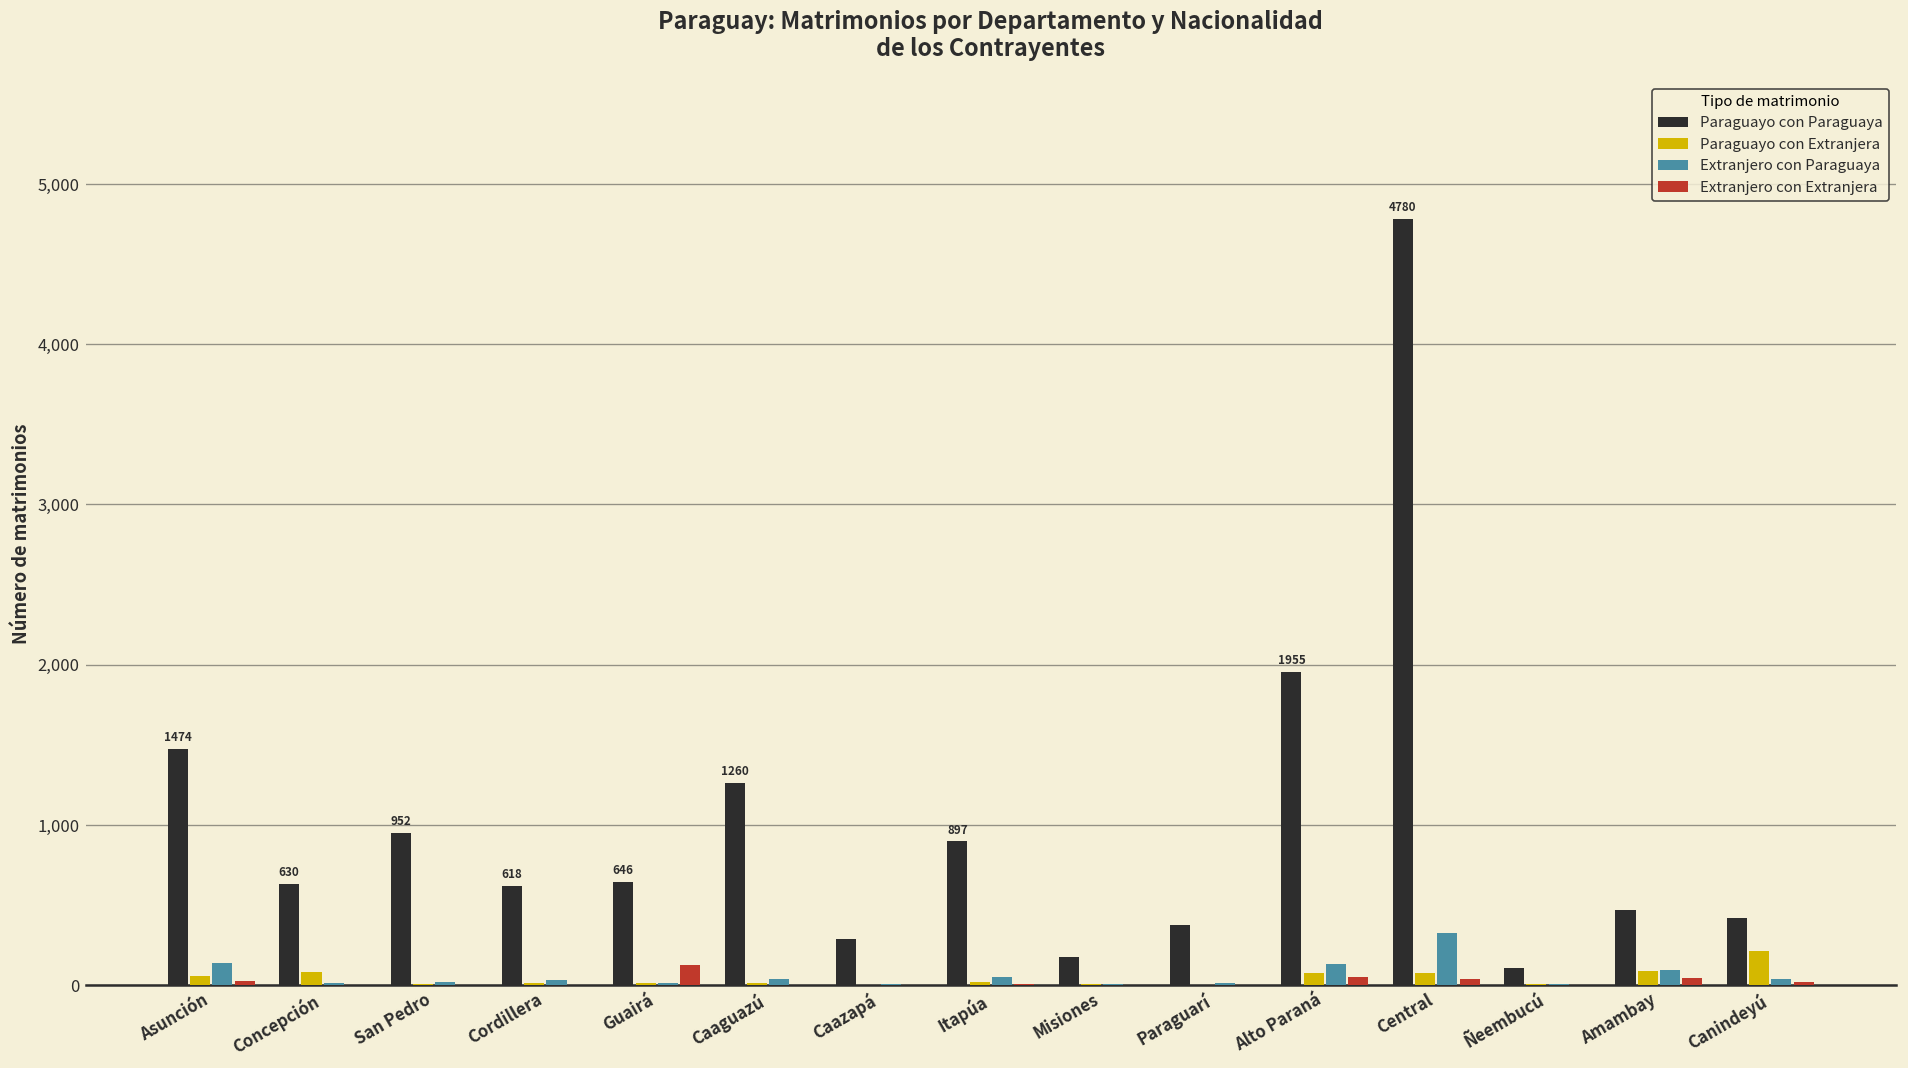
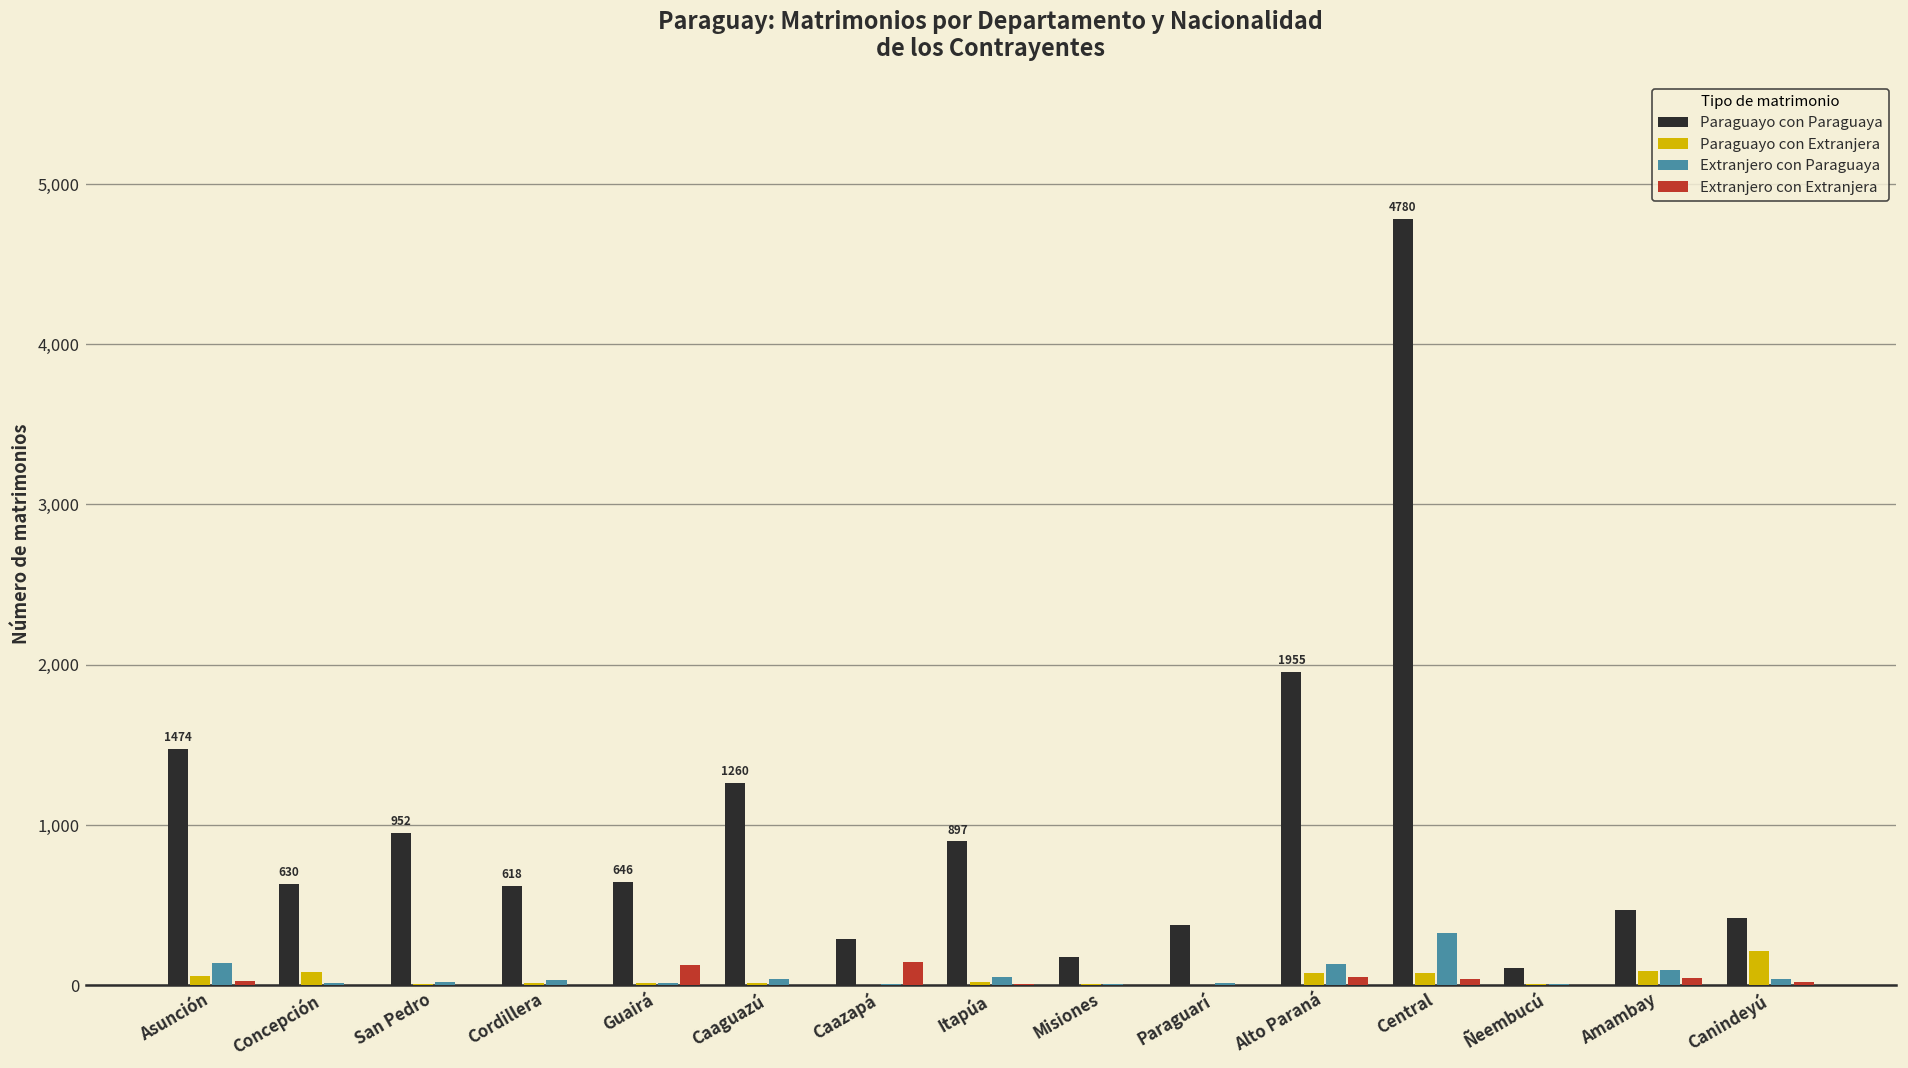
  {
    "Paraguayo con Paraguaya": {
      "Asunción": 1474,
      "Concepción": 630,
      "San Pedro": 952,
      "Cordillera": 618,
      "Guairá": 646,
      "Caaguazú": 1260,
      "Itapúa": 897,
      "Alto Paraná": 1955,
      "Central": 4780
    },
    "Paraguayo con Extranjera": {
      "Asunción": 60,
      "Concepción": 80,
      "Itapúa": 20,
      "Alto Paraná": 70,
      "Central": 80,
      "Amambay": 90,
      "Canindeyú": 210
    },
    "Extranjero con Paraguaya": {
      "Asunción": 140,
      "Cordillera": 30,
      "Caaguazú": 40,
      "Itapúa": 50,
      "Alto Paraná": 130,
      "Central": 330,
      "Amambay": 100,
      "Canindeyú": 40
    },
    "Extranjero con Extranjera": {
      "Asunción": 30,
      "Guairá": 130,
-     "Caazapá": 0,
+     "Caazapá": 150,
      "Alto Paraná": 50,
      "Central": 40,
      "Amambay": 40,
      "Canindeyú": 20
    }
  }
